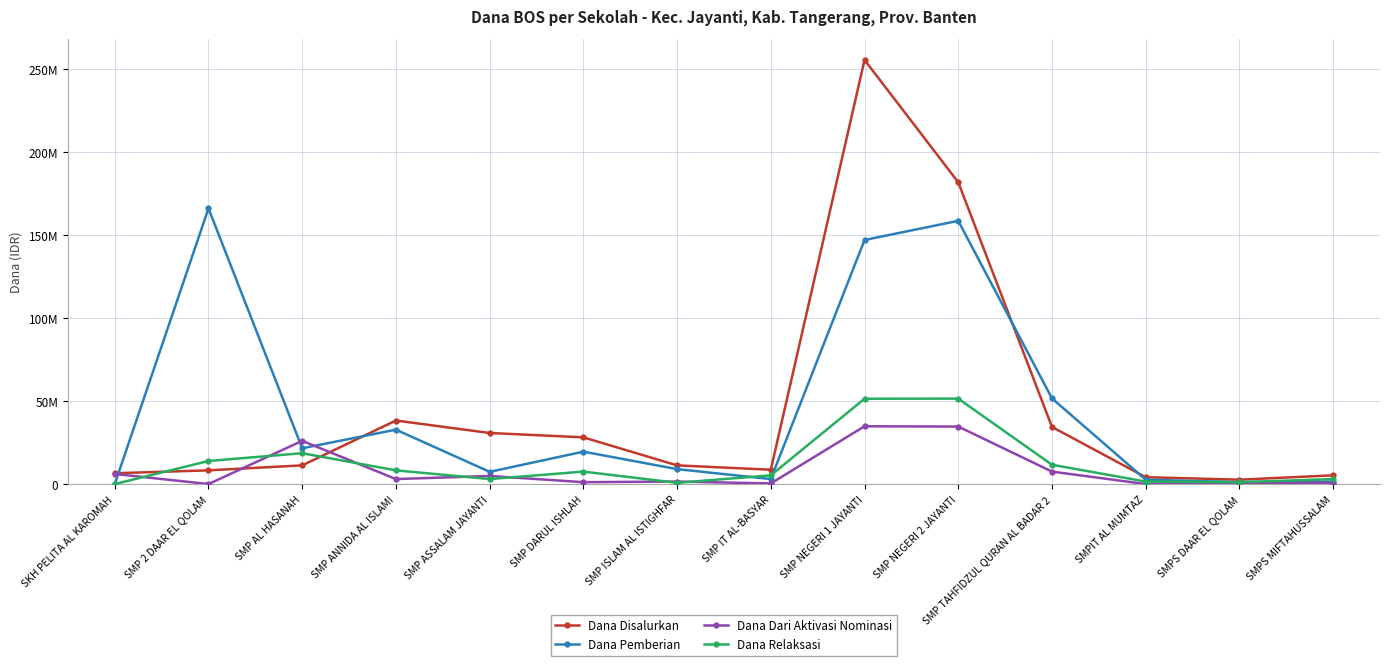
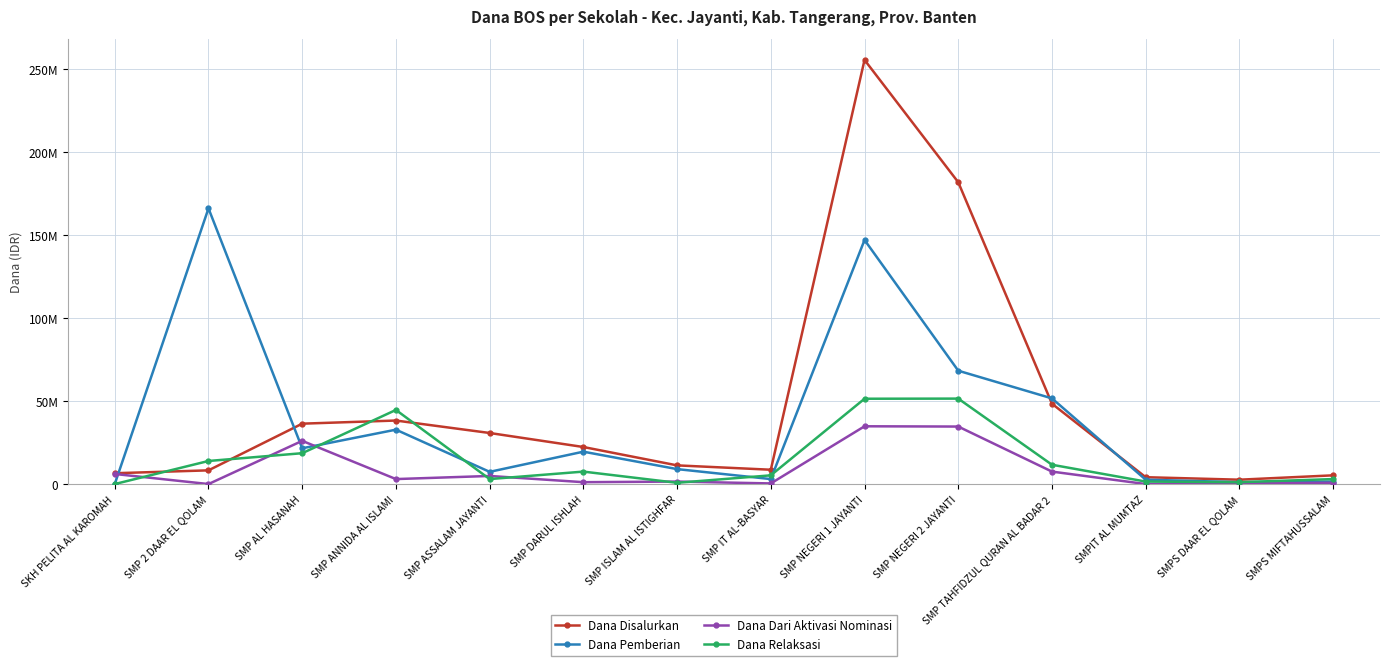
  {
    "Dana Disalurkan": {
      "SMP 2 DAAR EL QOLAM": 8000000,
-     "SMP AL HASANAH": 11000000,
+     "SMP AL HASANAH": 36000000,
      "SMP ANNIDA AL ISLAMI": 38000000,
      "SMP ASSALAM JAYANTI": 31000000,
-     "SMP DARUL ISHLAH": 28000000,
+     "SMP DARUL ISHLAH": 22000000,
      "SMP ISLAM AL ISTIGHFAR": 11000000,
      "SMP IT AL-BASYAR": 9000000,
      "SMP NEGERI 1 JAYANTI": 255000000,
      "SMP NEGERI 2 JAYANTI": 182000000,
-     "SMP TAHFIDZUL QURAN AL BADAR 2": 34000000,
+     "SMP TAHFIDZUL QURAN AL BADAR 2": 48000000,
      "SMPS MIFTAHUSSALAM": 5000000
    },
    "Dana Pemberian": {
      "SMP 2 DAAR EL QOLAM": 166000000,
      "SMP AL HASANAH": 22000000,
      "SMP ANNIDA AL ISLAMI": 33000000,
      "SMP ASSALAM JAYANTI": 7000000,
      "SMP DARUL ISHLAH": 20000000,
      "SMP ISLAM AL ISTIGHFAR": 9000000,
      "SMP IT AL-BASYAR": 3000000,
      "SMP NEGERI 1 JAYANTI": 147000000,
-     "SMP NEGERI 2 JAYANTI": 158000000,
+     "SMP NEGERI 2 JAYANTI": 68000000,
      "SMP TAHFIDZUL QURAN AL BADAR 2": 52000000
    },
    "Dana Dari Aktivasi Nominasi": {
      "SMP 2 DAAR EL QOLAM": 0,
      "SMP AL HASANAH": 26000000,
      "SMP ANNIDA AL ISLAMI": 3000000,
      "SMP ASSALAM JAYANTI": 5000000,
      "SMP DARUL ISHLAH": 1000000,
      "SMP IT AL-BASYAR": 0,
      "SMP NEGERI 1 JAYANTI": 35000000,
      "SMP NEGERI 2 JAYANTI": 35000000,
      "SMP TAHFIDZUL QURAN AL BADAR 2": 8000000
    },
    "Dana Relaksasi": {
      "SMP 2 DAAR EL QOLAM": 14000000,
      "SMP AL HASANAH": 19000000,
-     "SMP ANNIDA AL ISLAMI": 8000000,
+     "SMP ANNIDA AL ISLAMI": 45000000,
      "SMP ASSALAM JAYANTI": 3000000,
      "SMP DARUL ISHLAH": 8000000,
      "SMP IT AL-BASYAR": 5000000,
      "SMP NEGERI 1 JAYANTI": 51000000,
      "SMP NEGERI 2 JAYANTI": 51000000,
      "SMP TAHFIDZUL QURAN AL BADAR 2": 12000000
    }
  }
